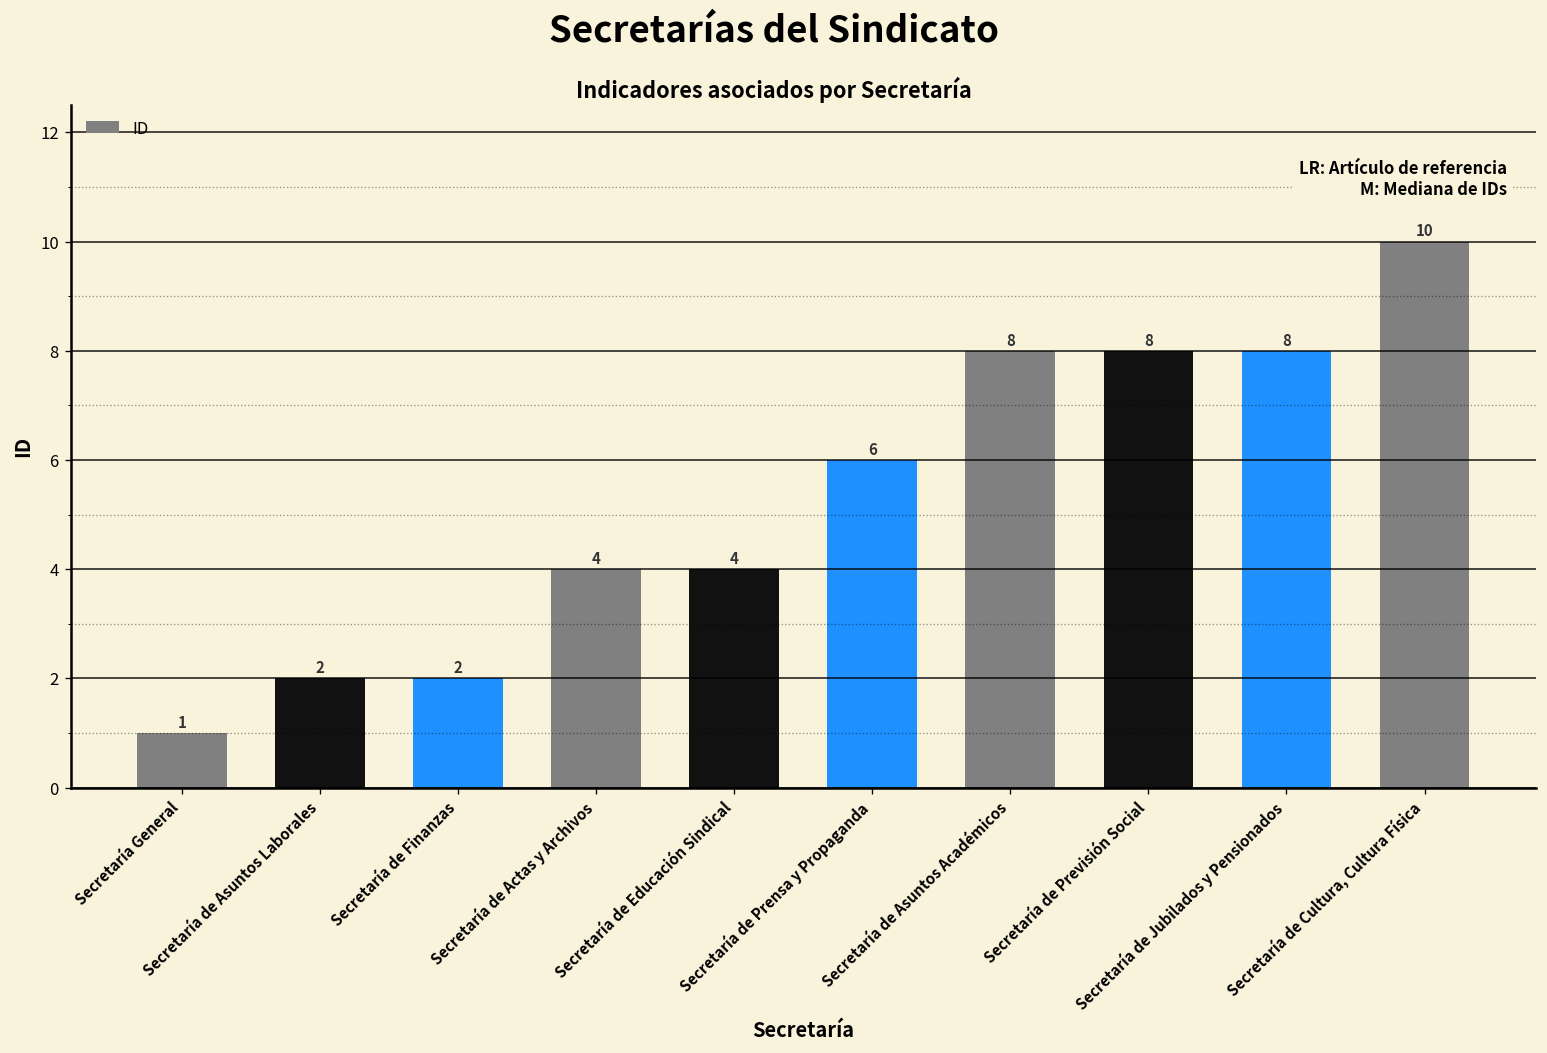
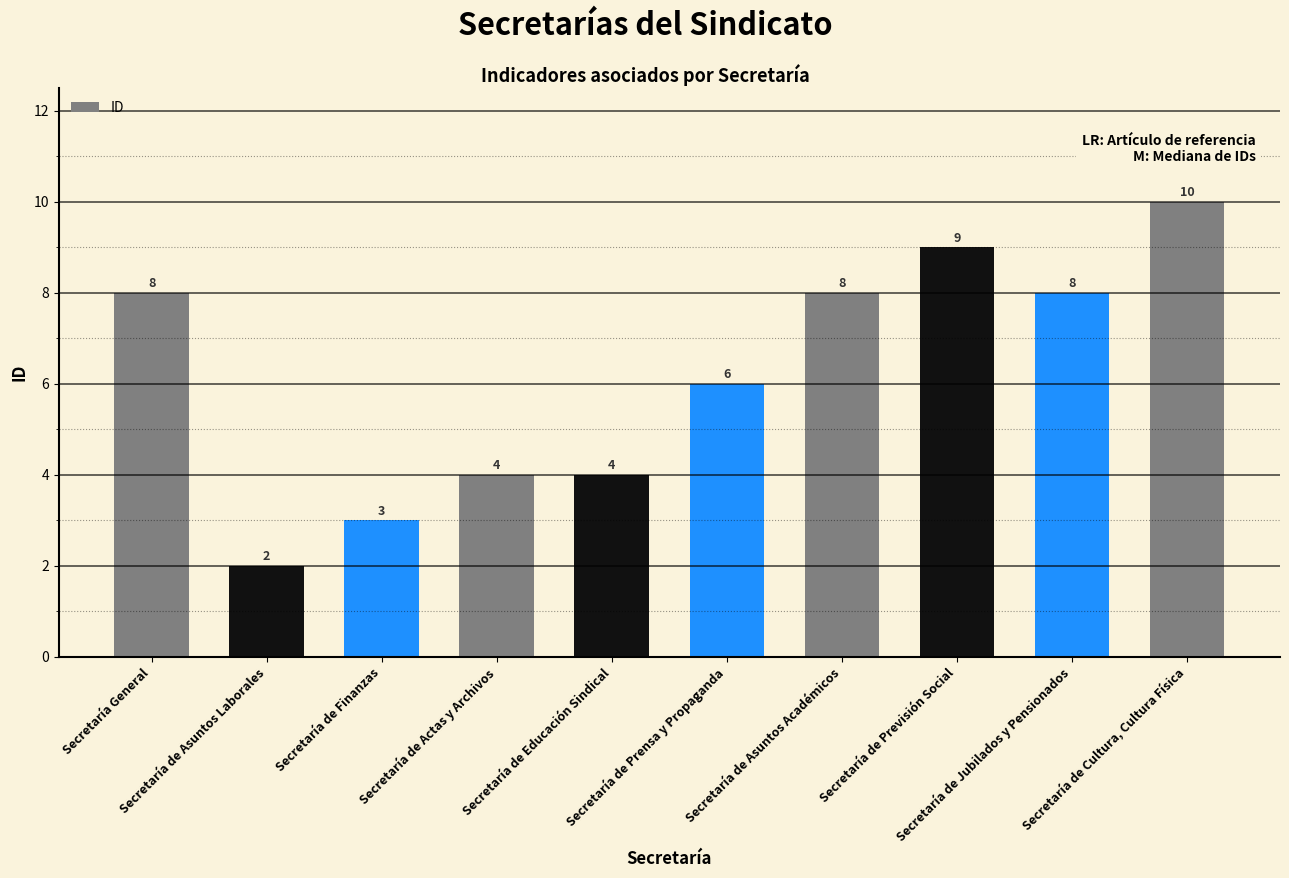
  {
-   "Secretaría General": 1,
+   "Secretaría General": 8,
    "Secretaría de Asuntos Laborales": 2,
-   "Secretaría de Finanzas": 2,
+   "Secretaría de Finanzas": 3,
    "Secretaría de Actas y Archivos": 4,
    "Secretaría de Educación Sindical": 4,
    "Secretaría de Prensa y Propaganda": 6,
    "Secretaría de Asuntos Académicos": 8,
-   "Secretaría de Previsión Social": 8,
+   "Secretaría de Previsión Social": 9,
    "Secretaría de Jubilados y Pensionados": 8,
    "Secretaría de Cultura, Cultura Física": 10
  }
